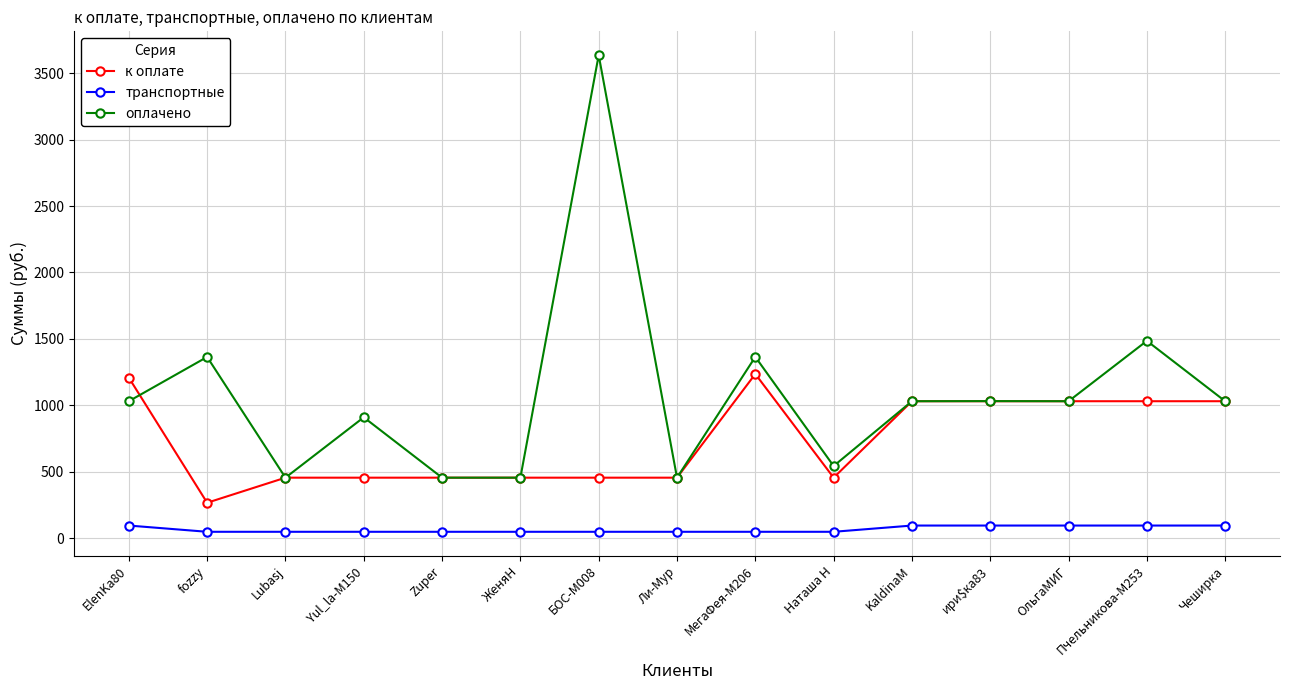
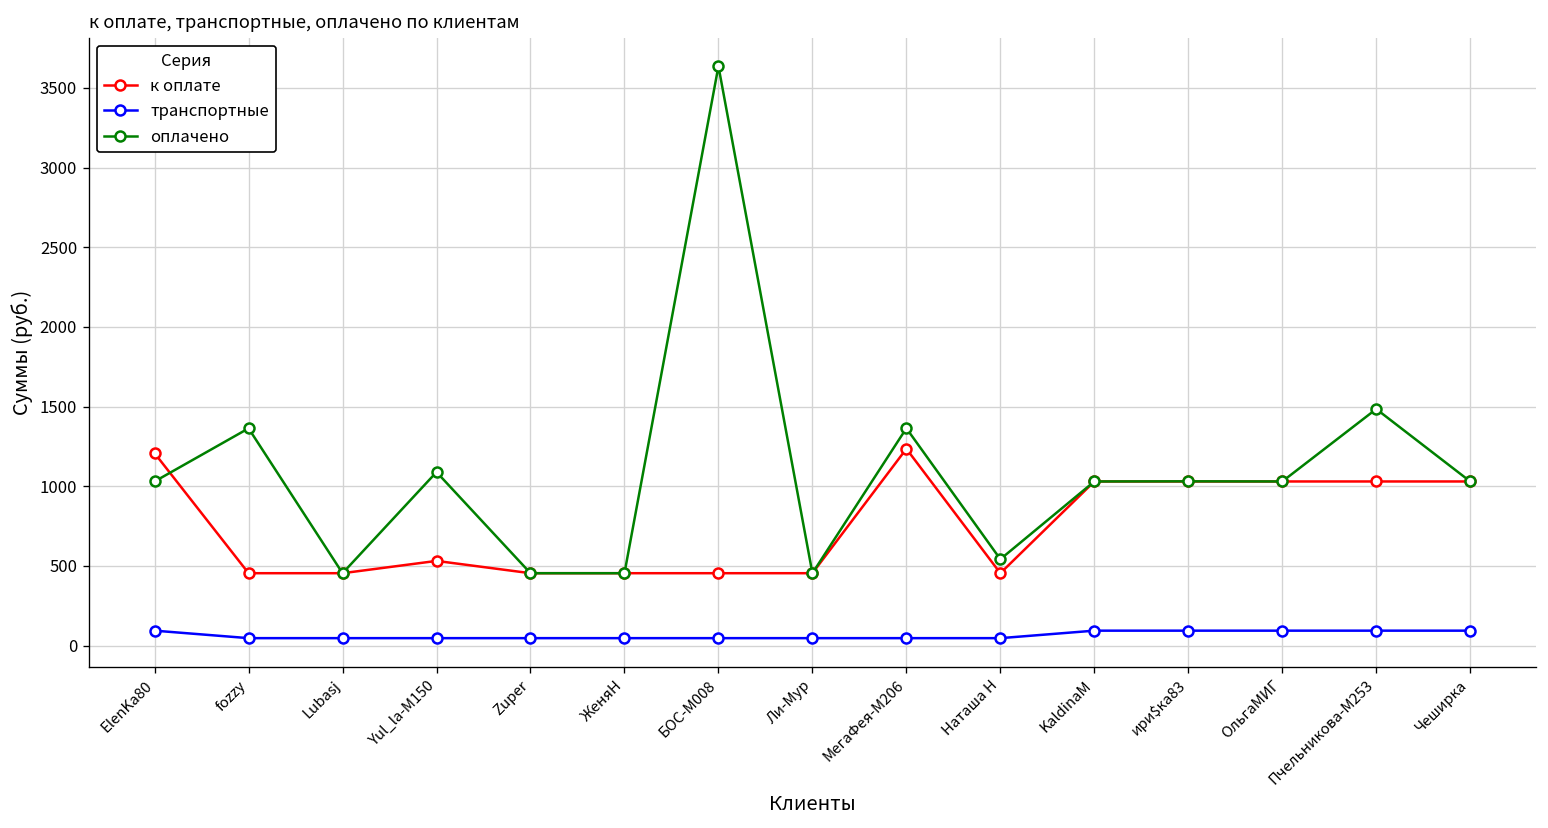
  {
    "к оплате": {
      "ElenKa80": 1210,
-     "fozzy": 270,
-     "Yul_la-М150": 450,
+     "fozzy": 450,
+     "Yul_la-М150": 530,
      "БОС-М008": 450,
      "МегаФея-М206": 1240,
      "Наташа Н": 450,
      "Пчельникова-М253": 1030
    },
    "транспортные": {
      "ElenKa80": 90,
      "fozzy": 50,
      "Lubasj": 50,
      "Yul_la-М150": 50,
      "Zuper": 50,
      "ЖеняН": 50,
      "БОС-М008": 50,
      "Ли-Мур": 50,
      "МегаФея-М206": 50,
      "Наташа Н": 50,
      "KaldinaM": 90,
      "ири$ка83": 90,
      "ОльгаМИГ": 90,
      "Пчельникова-М253": 90,
      "Чеширка": 90
    },
    "оплачено": {
      "ElenKa80": 1030,
      "fozzy": 1360,
-     "Yul_la-М150": 910,
+     "Yul_la-М150": 1090,
      "БОС-М008": 3640,
      "МегаФея-М206": 1360,
      "Наташа Н": 540,
      "Пчельникова-М253": 1480
    }
  }
